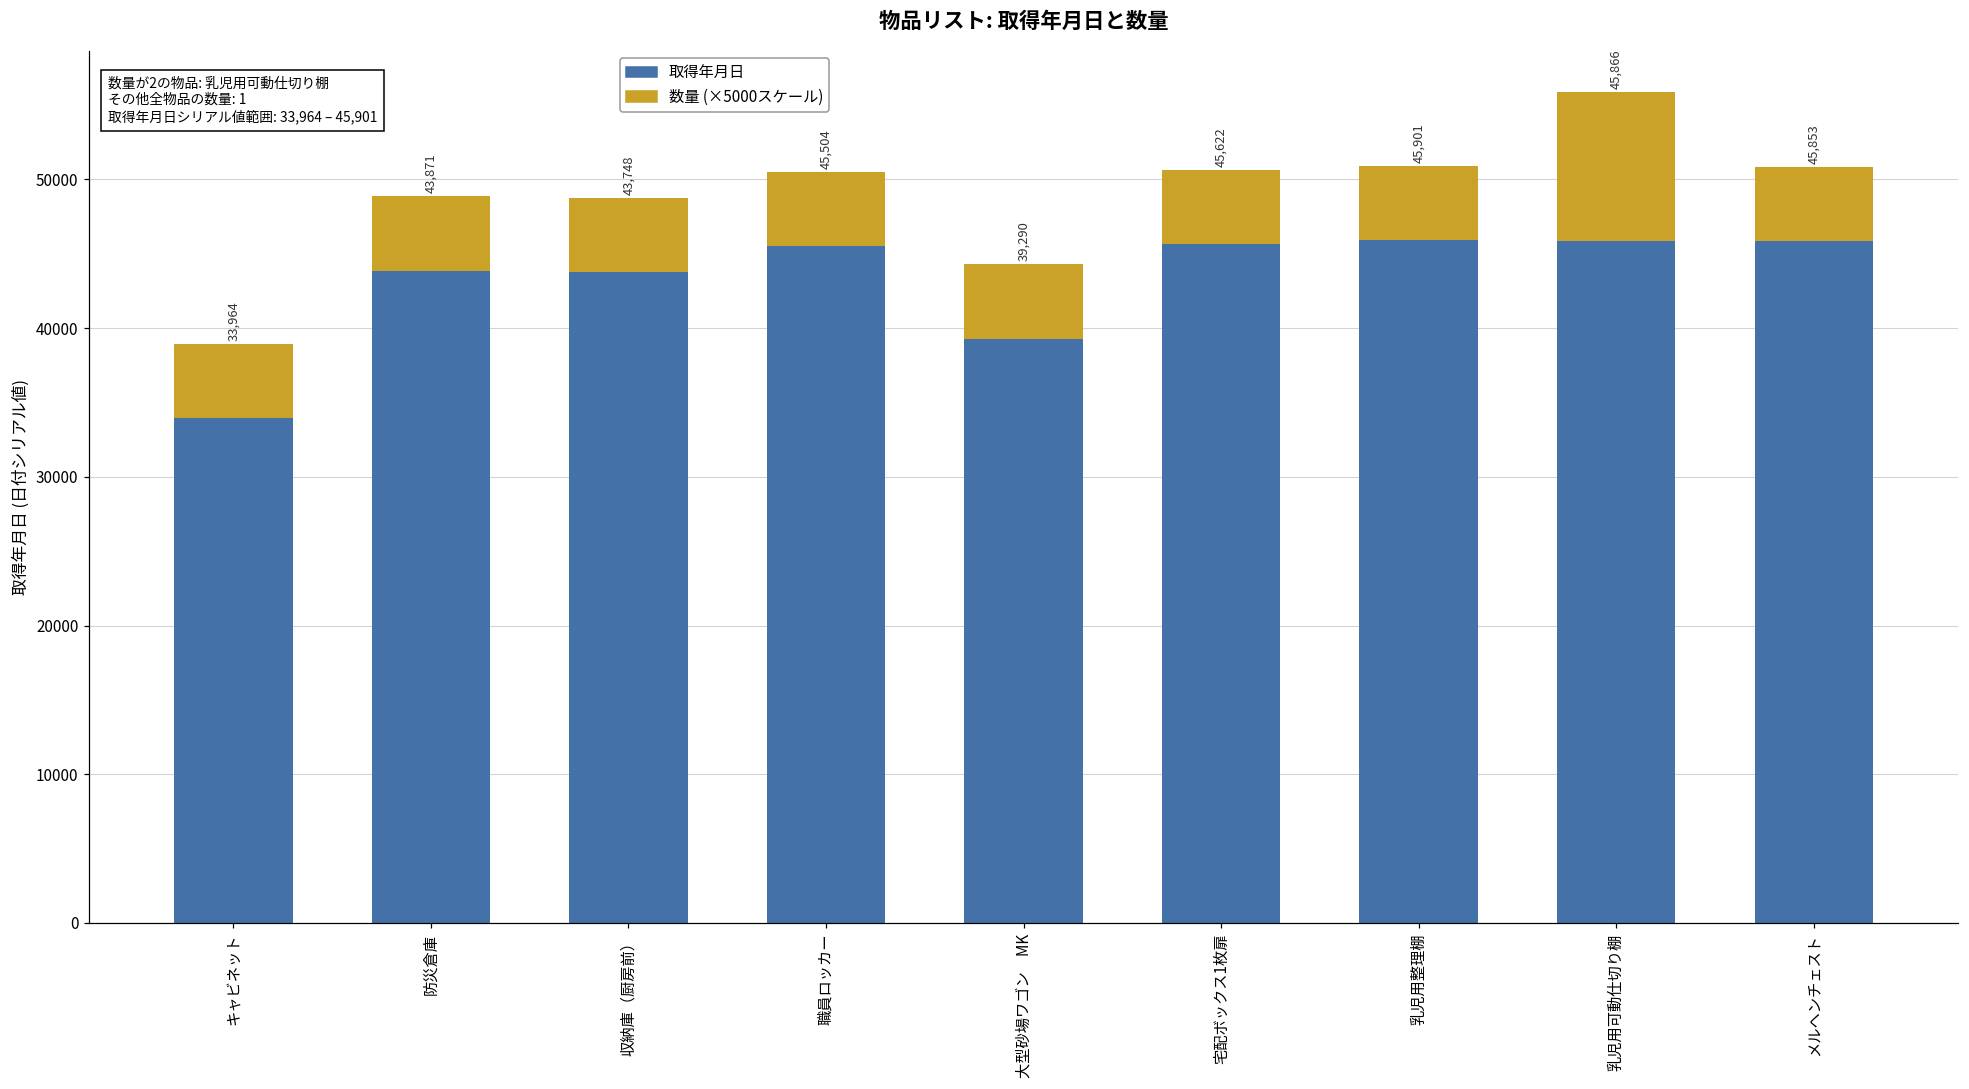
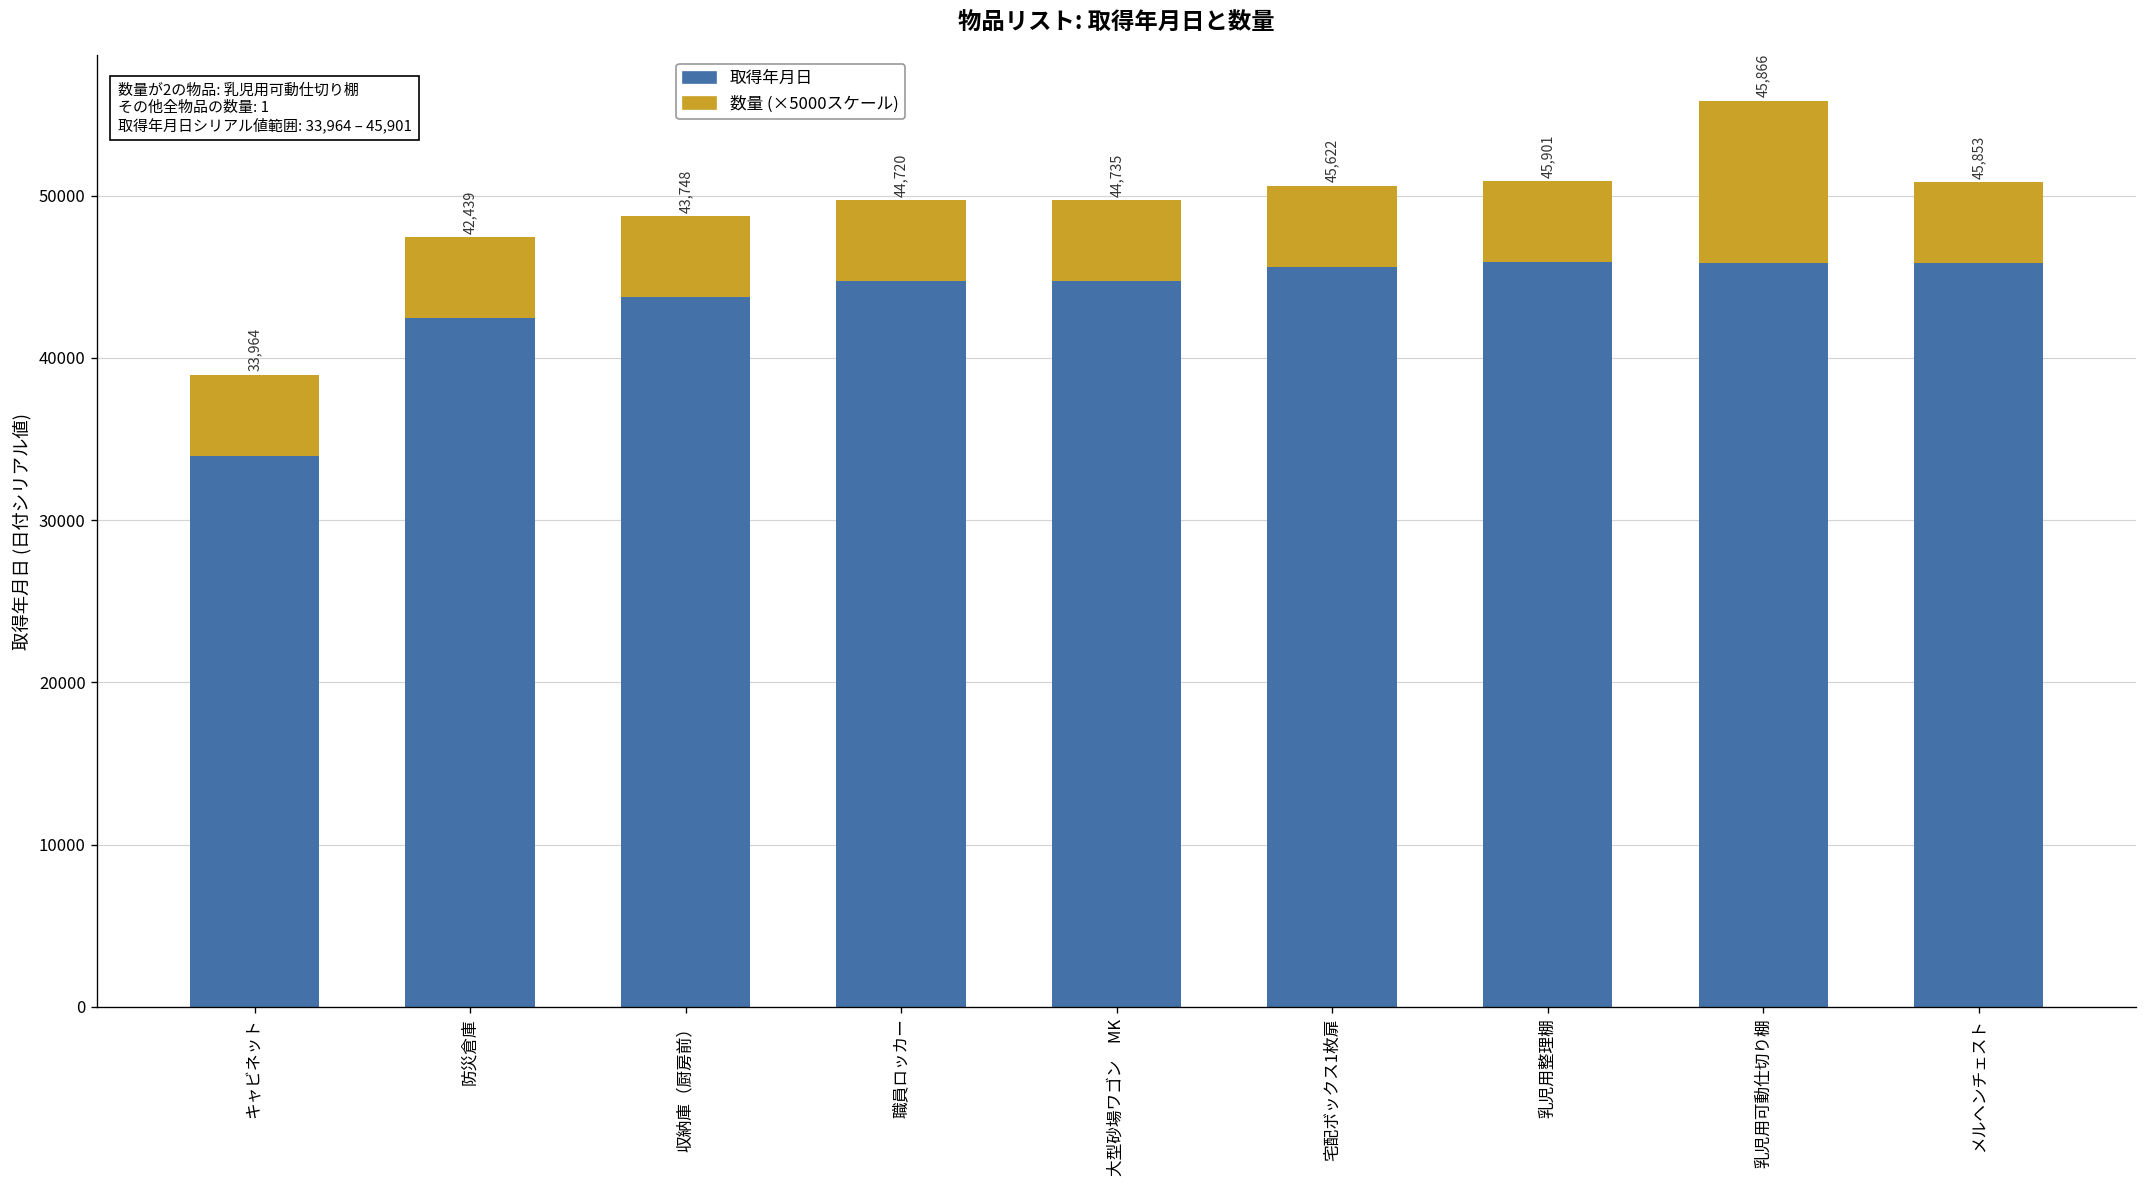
  {
    "取得年月日": {
-     "防災倉庫": "43,871",
-     "職員ロッカー": "45,504",
-     "大型砂場ワゴン MK": "39,290"
+     "防災倉庫": "42,439",
+     "職員ロッカー": "44,720",
+     "大型砂場ワゴン MK": "44,735"
    }
  }
